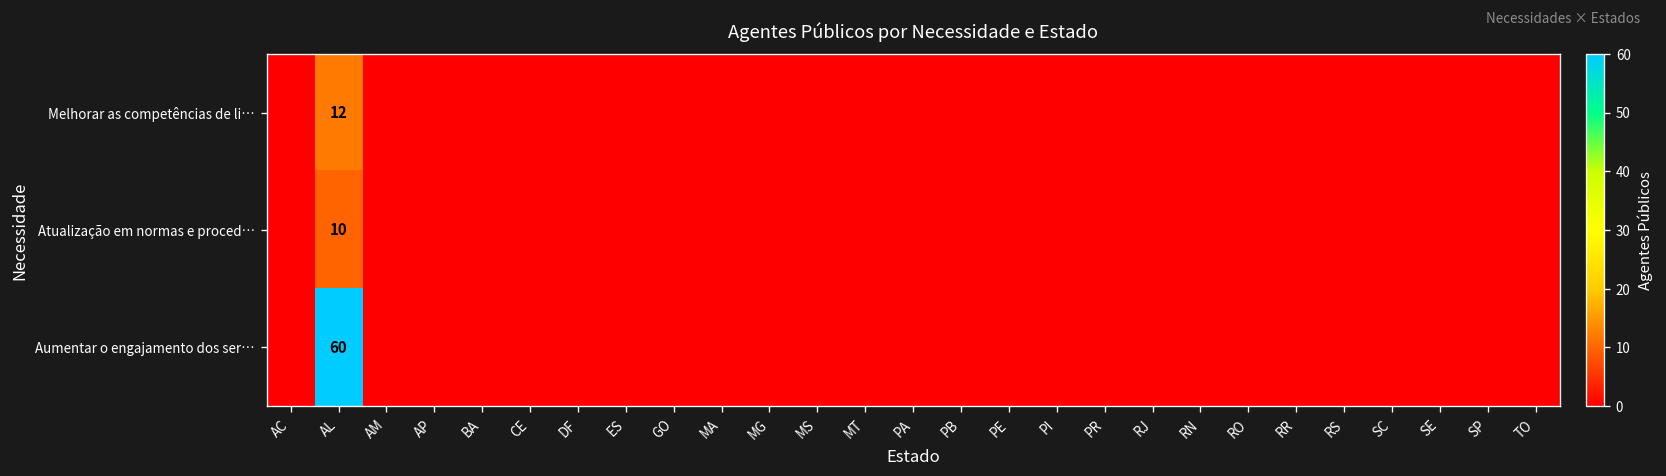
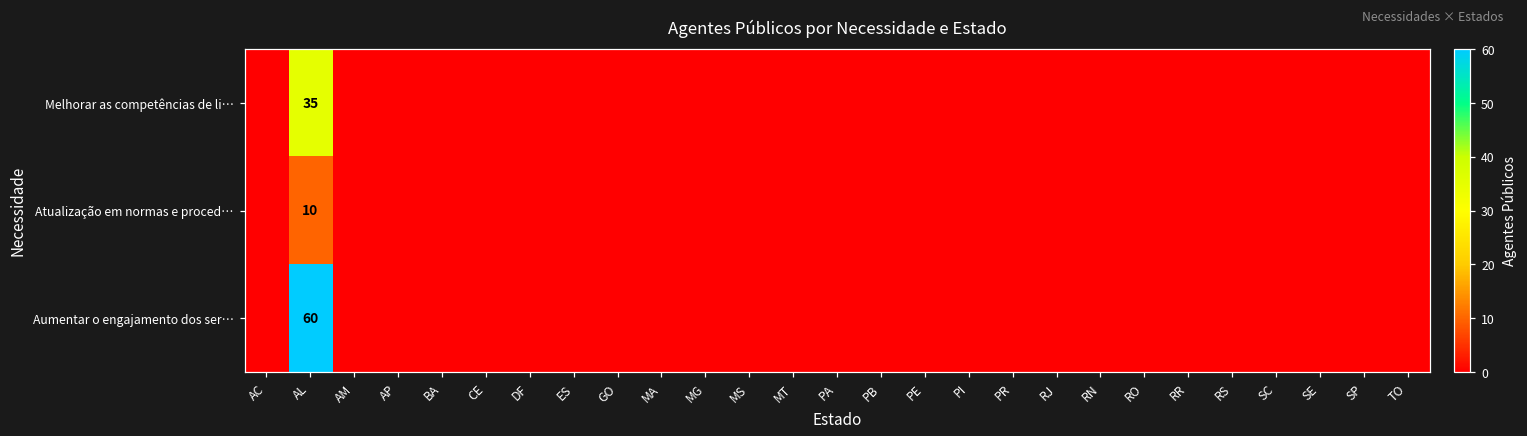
  {
    "Melhorar as competências de li…": {
-     "AL": 12
+     "AL": 35
    },
    "Atualização em normas e proced…": {
      "AL": 10
    },
    "Aumentar o engajamento dos ser…": {
      "AL": 60
    }
  }
